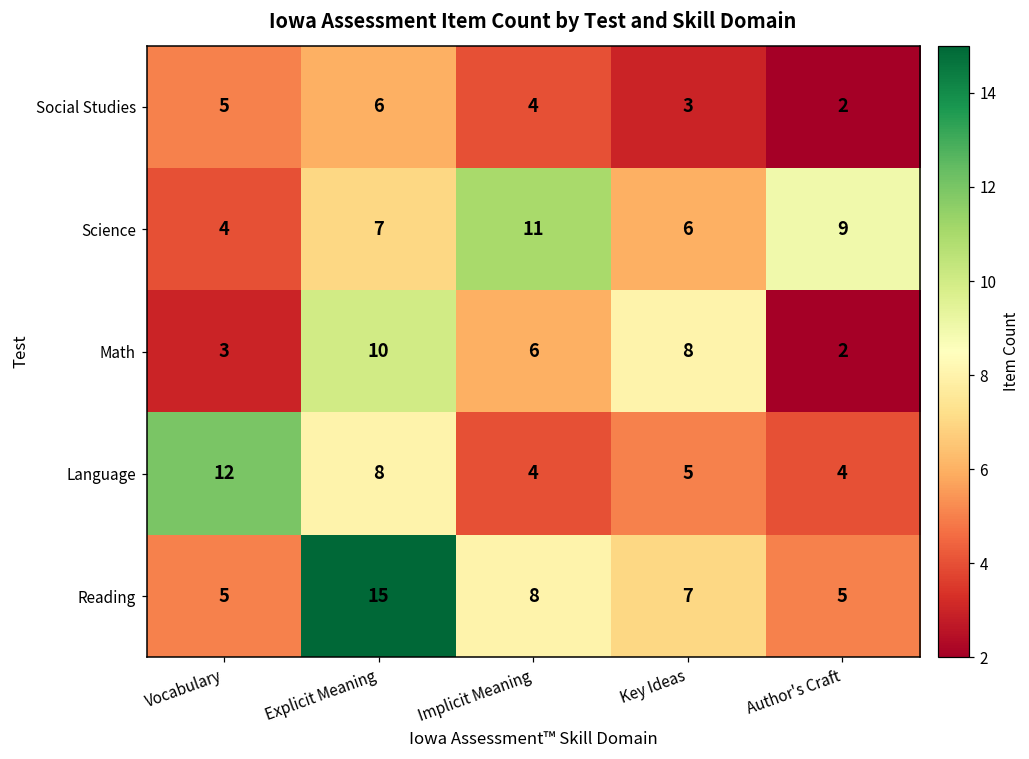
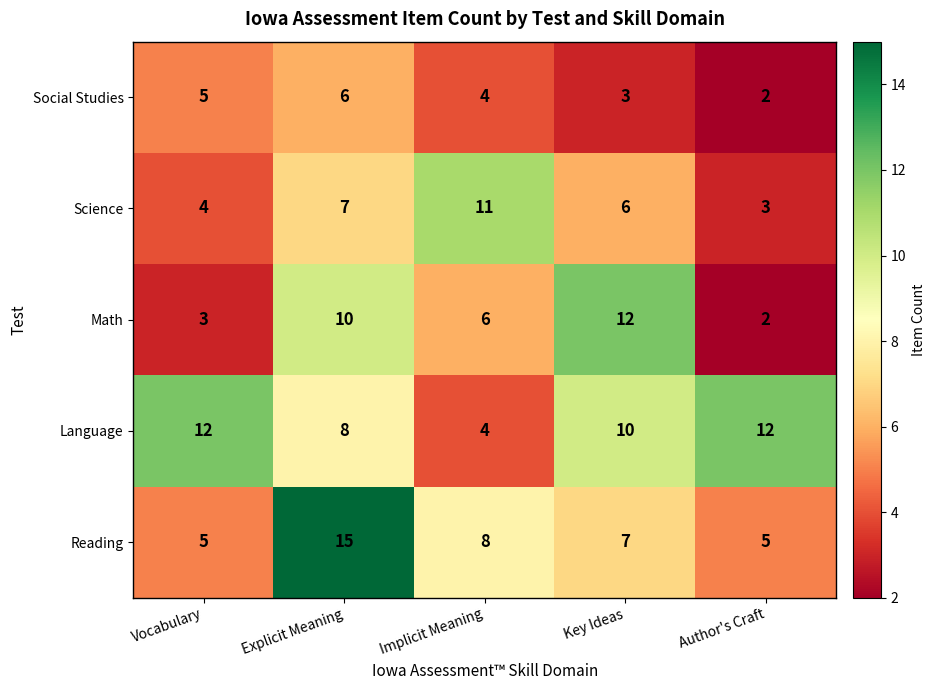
  {
    "Social Studies": {
      "Vocabulary": 5,
      "Explicit Meaning": 6,
      "Implicit Meaning": 4,
      "Key Ideas": 3,
      "Author's Craft": 2
    },
    "Science": {
      "Vocabulary": 4,
      "Explicit Meaning": 7,
      "Implicit Meaning": 11,
      "Key Ideas": 6,
-     "Author's Craft": 9
+     "Author's Craft": 3
    },
    "Math": {
      "Vocabulary": 3,
      "Explicit Meaning": 10,
      "Implicit Meaning": 6,
-     "Key Ideas": 8,
+     "Key Ideas": 12,
      "Author's Craft": 2
    },
    "Language": {
      "Vocabulary": 12,
      "Explicit Meaning": 8,
      "Implicit Meaning": 4,
-     "Key Ideas": 5,
-     "Author's Craft": 4
+     "Key Ideas": 10,
+     "Author's Craft": 12
    },
    "Reading": {
      "Vocabulary": 5,
      "Explicit Meaning": 15,
      "Implicit Meaning": 8,
      "Key Ideas": 7,
      "Author's Craft": 5
    }
  }
